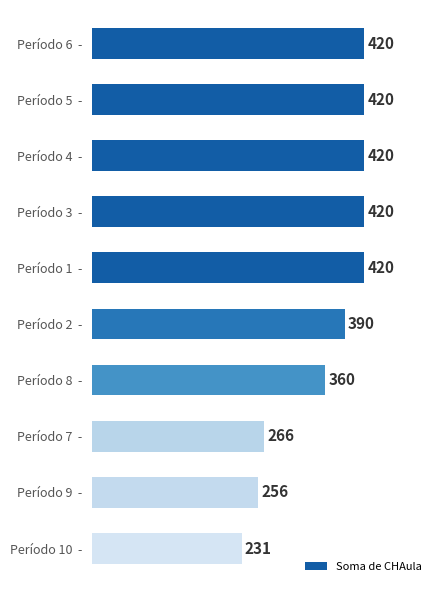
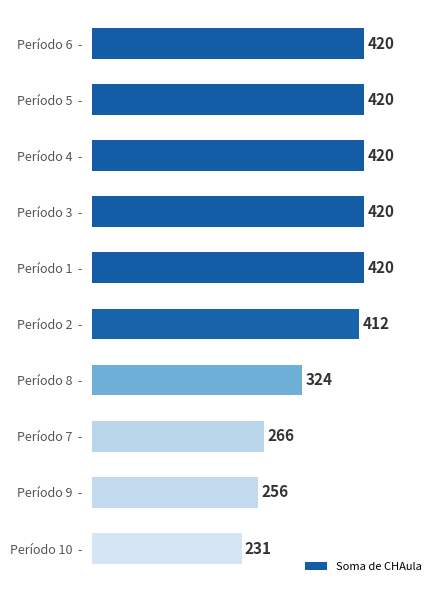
  {
    "Período 6 -": 420,
    "Período 5 -": 420,
    "Período 4 -": 420,
    "Período 3 -": 420,
    "Período 1 -": 420,
-   "Período 2 -": 390,
-   "Período 8 -": 360,
+   "Período 2 -": 412,
+   "Período 8 -": 324,
    "Período 7 -": 266,
    "Período 9 -": 256,
    "Período 10 -": 231
  }
